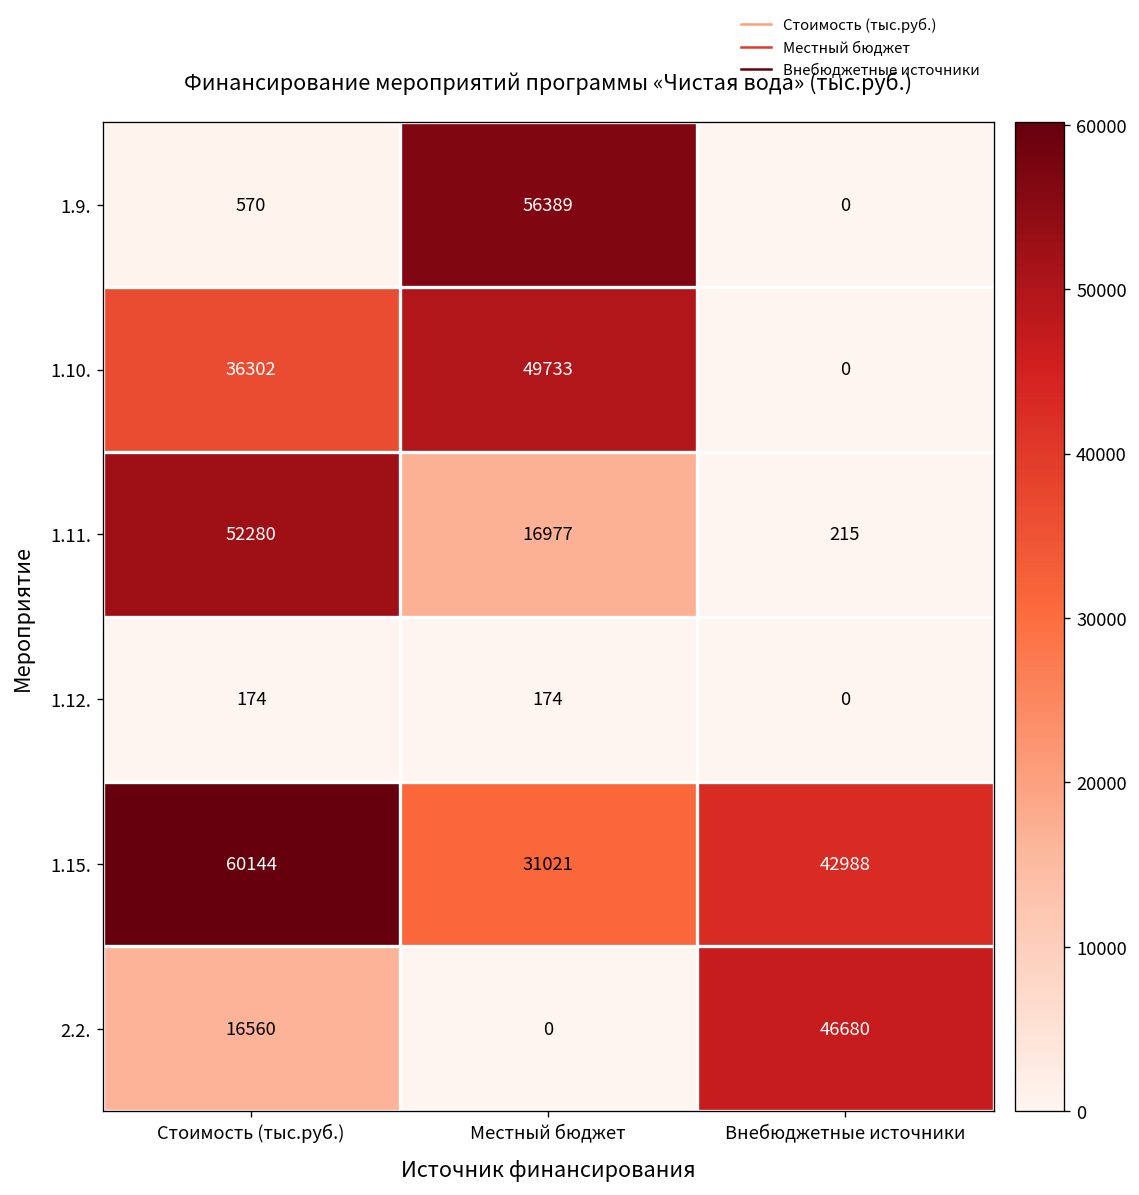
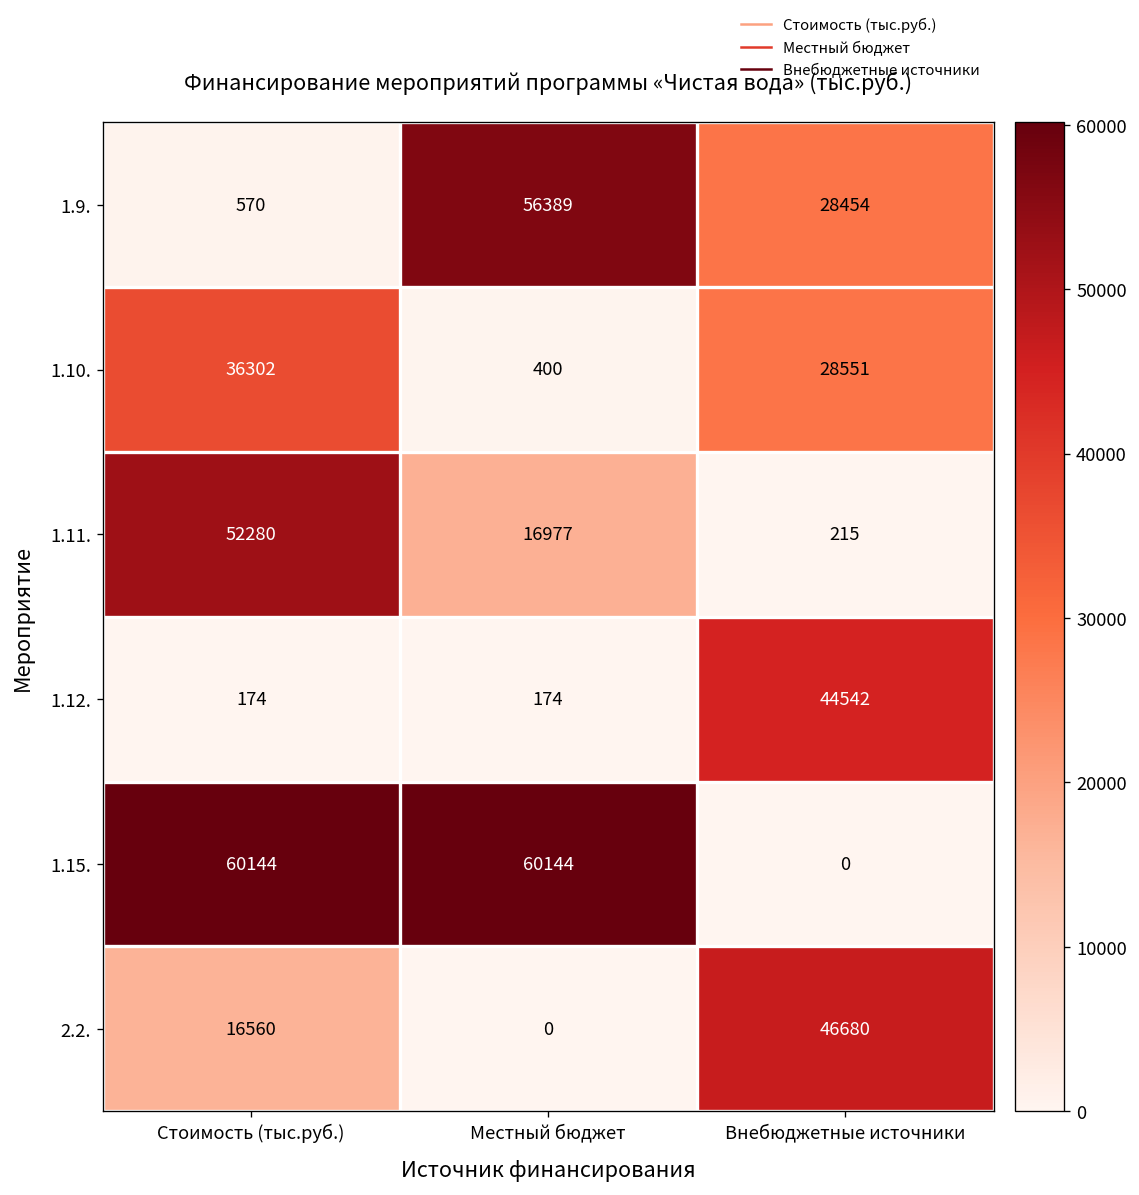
  {
    "1.9.": {
      "Стоимость (тыс.руб.)": 570,
      "Местный бюджет": 56389,
-     "Внебюджетные источники": 0
+     "Внебюджетные источники": 28454
    },
    "1.10.": {
      "Стоимость (тыс.руб.)": 36302,
-     "Местный бюджет": 49733,
-     "Внебюджетные источники": 0
+     "Местный бюджет": 400,
+     "Внебюджетные источники": 28551
    },
    "1.11.": {
      "Стоимость (тыс.руб.)": 52280,
      "Местный бюджет": 16977,
      "Внебюджетные источники": 215
    },
    "1.12.": {
      "Стоимость (тыс.руб.)": 174,
      "Местный бюджет": 174,
-     "Внебюджетные источники": 0
+     "Внебюджетные источники": 44542
    },
    "1.15.": {
      "Стоимость (тыс.руб.)": 60144,
-     "Местный бюджет": 31021,
-     "Внебюджетные источники": 42988
+     "Местный бюджет": 60144,
+     "Внебюджетные источники": 0
    },
    "2.2.": {
      "Стоимость (тыс.руб.)": 16560,
      "Местный бюджет": 0,
      "Внебюджетные источники": 46680
    }
  }
